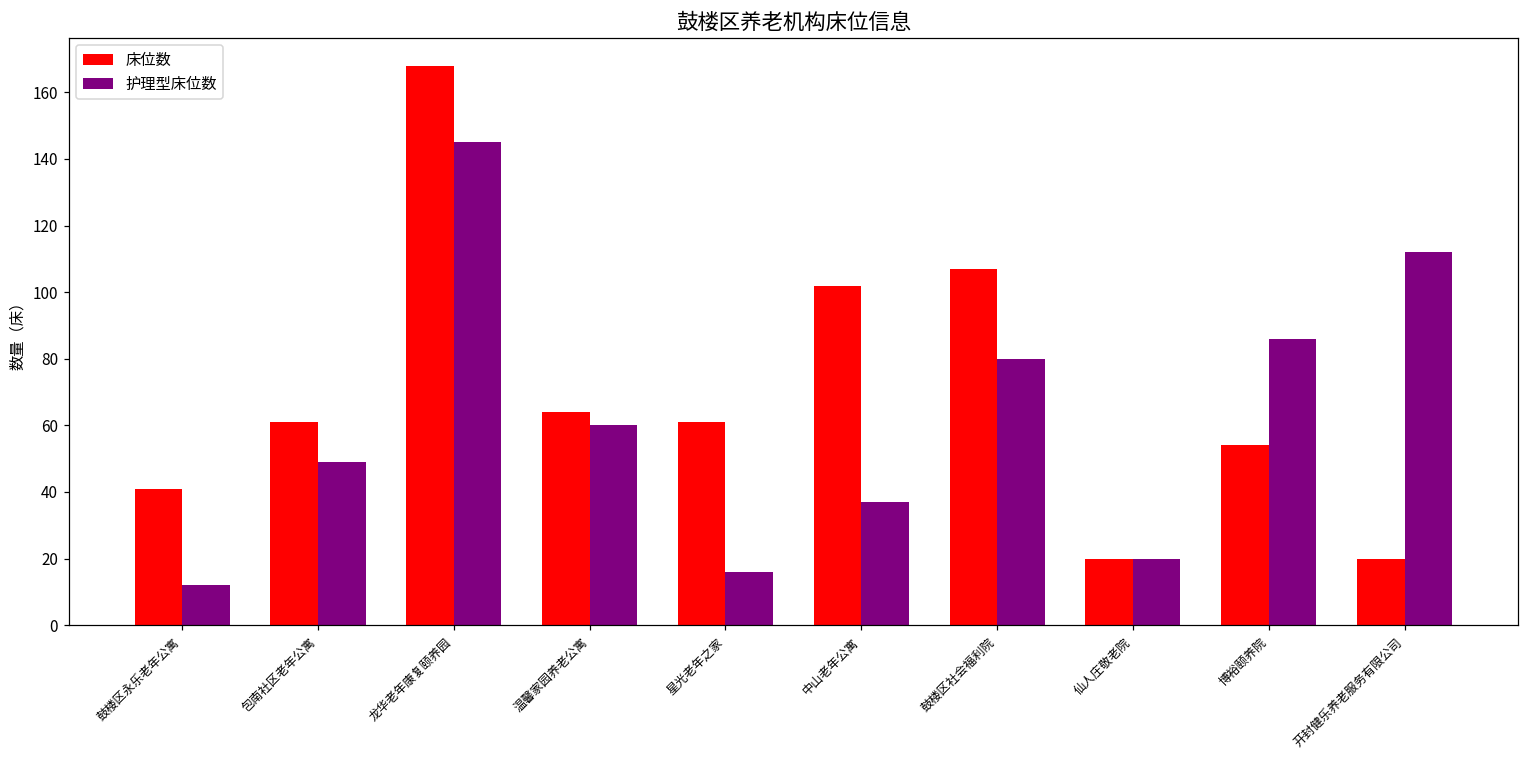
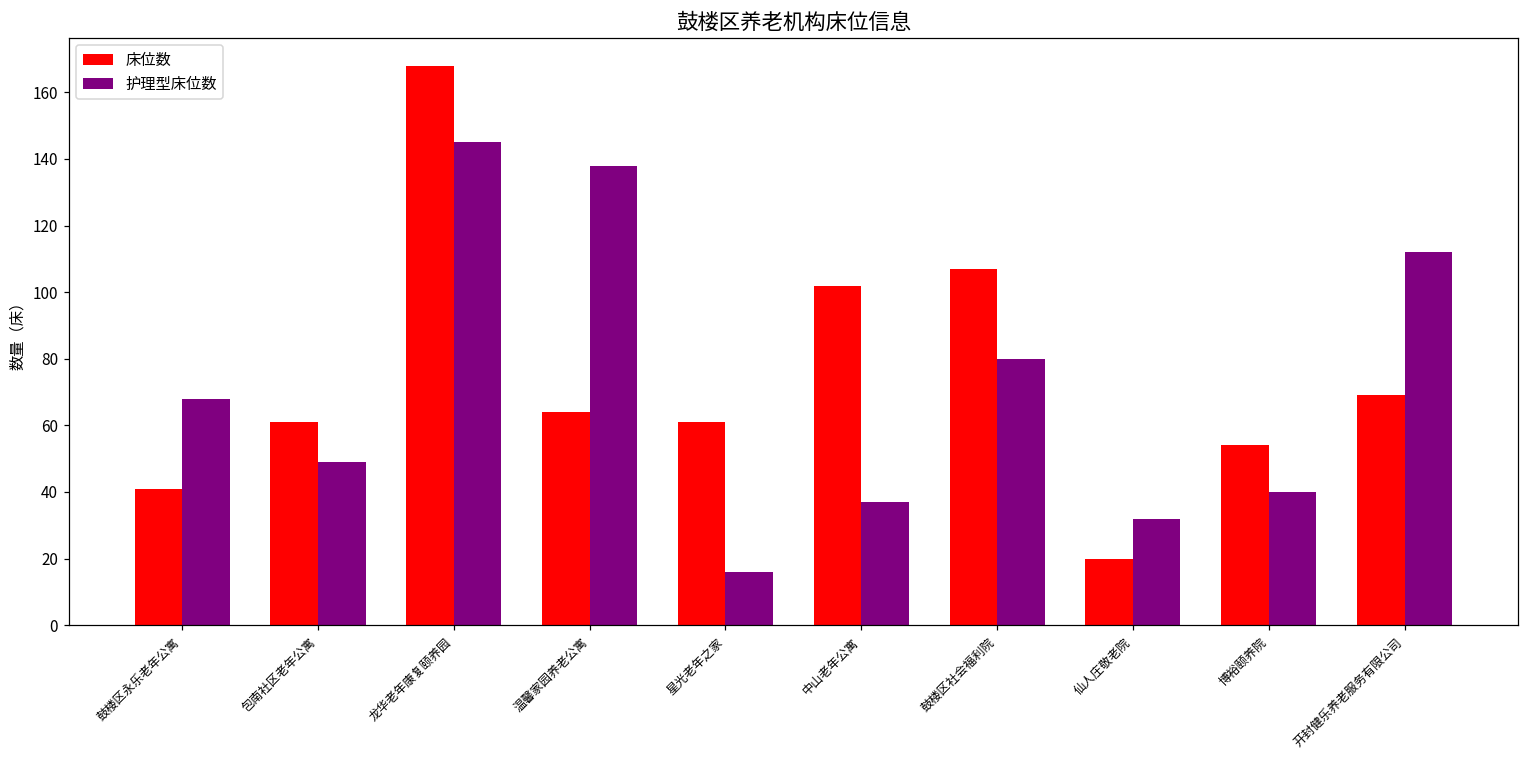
  {
    "床位数": {
      "鼓楼区永乐老年公寓": 41,
      "包南社区老年公寓": 61,
      "龙华老年康复颐养园": 168,
      "温馨家园养老公寓": 64,
      "星光老年之家": 61,
      "中山老年公寓": 102,
      "鼓楼区社会福利院": 107,
      "仙人庄敬老院": 20,
      "博裕颐养院": 54,
-     "开封健乐养老服务有限公司": 20
+     "开封健乐养老服务有限公司": 69
    },
    "护理型床位数": {
-     "鼓楼区永乐老年公寓": 12,
+     "鼓楼区永乐老年公寓": 68,
      "包南社区老年公寓": 49,
      "龙华老年康复颐养园": 145,
-     "温馨家园养老公寓": 60,
+     "温馨家园养老公寓": 138,
      "星光老年之家": 16,
      "中山老年公寓": 37,
      "鼓楼区社会福利院": 80,
-     "仙人庄敬老院": 20,
-     "博裕颐养院": 86,
+     "仙人庄敬老院": 32,
+     "博裕颐养院": 40,
      "开封健乐养老服务有限公司": 112
    }
  }
